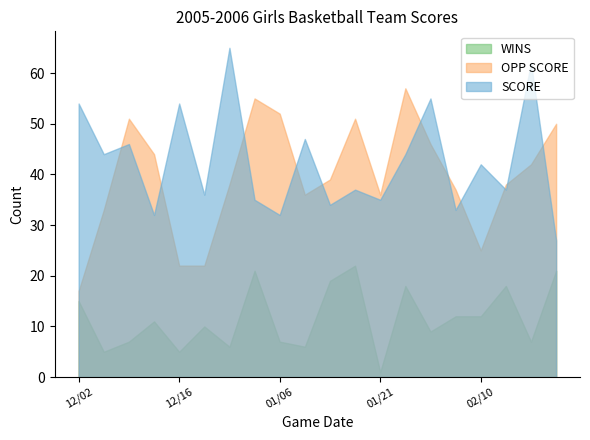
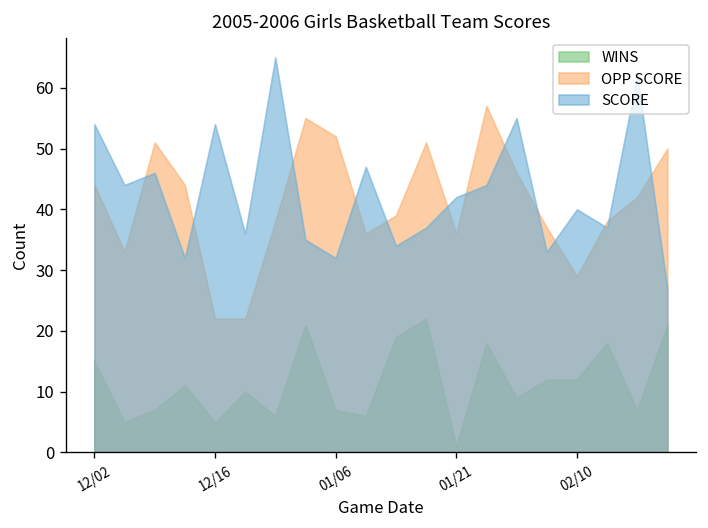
  {
    "WINS": {
      "12/02": 15,
      "12/16": 5,
      "01/06": 7,
      "01/21": 1,
      "02/10": 12
    },
    "OPP SCORE": {
-     "12/02": 17,
+     "12/02": 44,
      "12/16": 22,
      "01/06": 52,
      "01/21": 36,
-     "02/10": 25
+     "02/10": 29
    },
    "SCORE": {
      "12/02": 54,
      "12/16": 54,
      "01/06": 32,
-     "01/21": 35,
-     "02/10": 42
+     "01/21": 42,
+     "02/10": 40
    }
  }
